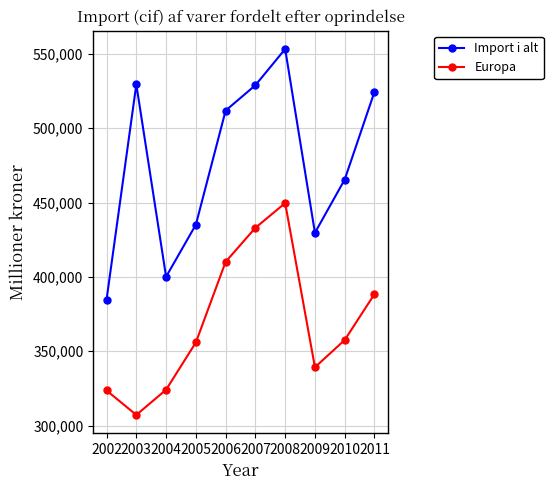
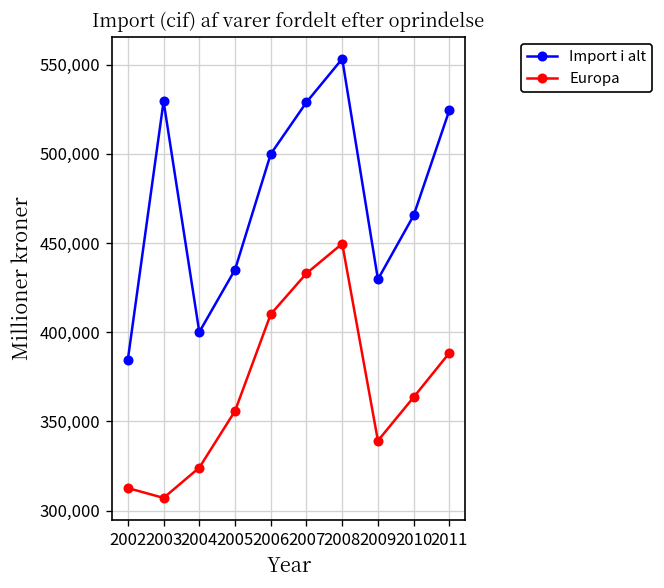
  {
    "Import i alt": {
      "2002": "385,000",
      "2003": "529,000",
      "2004": "400,000",
      "2005": "435,000",
-     "2006": "512,000",
+     "2006": "500,000",
      "2007": "529,000",
      "2008": "553,000",
      "2009": "430,000",
      "2010": "466,000",
      "2011": "525,000"
    },
    "Europa": {
-     "2002": "324,000",
+     "2002": "313,000",
      "2003": "307,000",
      "2004": "324,000",
      "2005": "356,000",
      "2006": "410,000",
      "2007": "433,000",
      "2008": "450,000",
      "2009": "339,000",
-     "2010": "358,000",
+     "2010": "364,000",
      "2011": "388,000"
    }
  }
